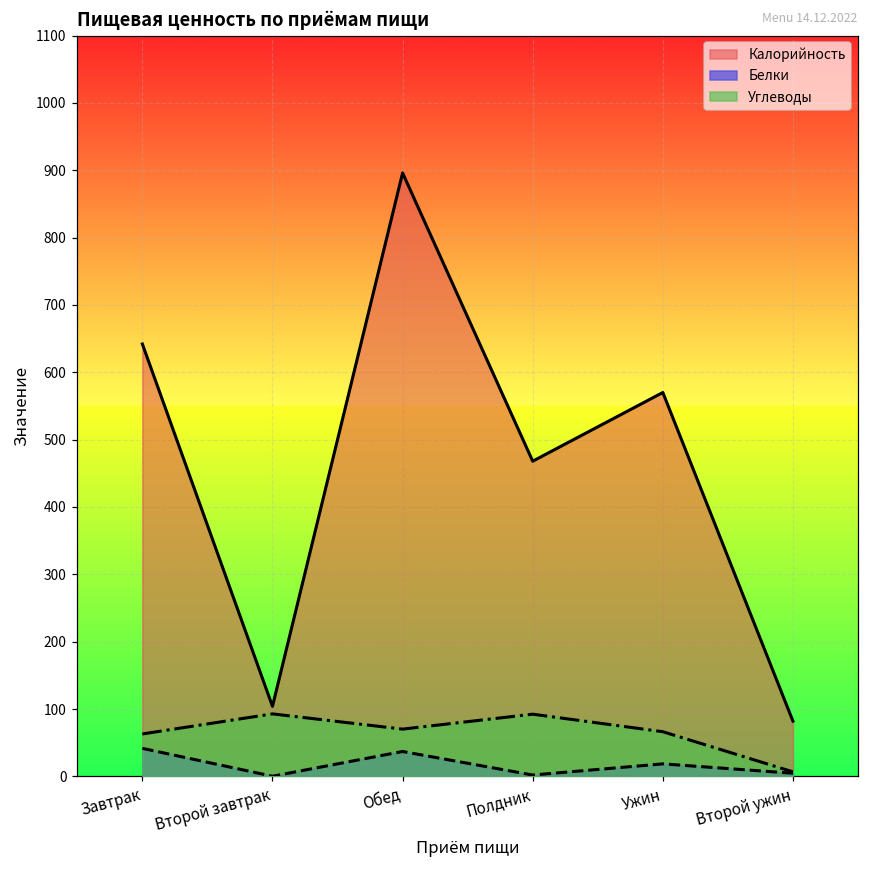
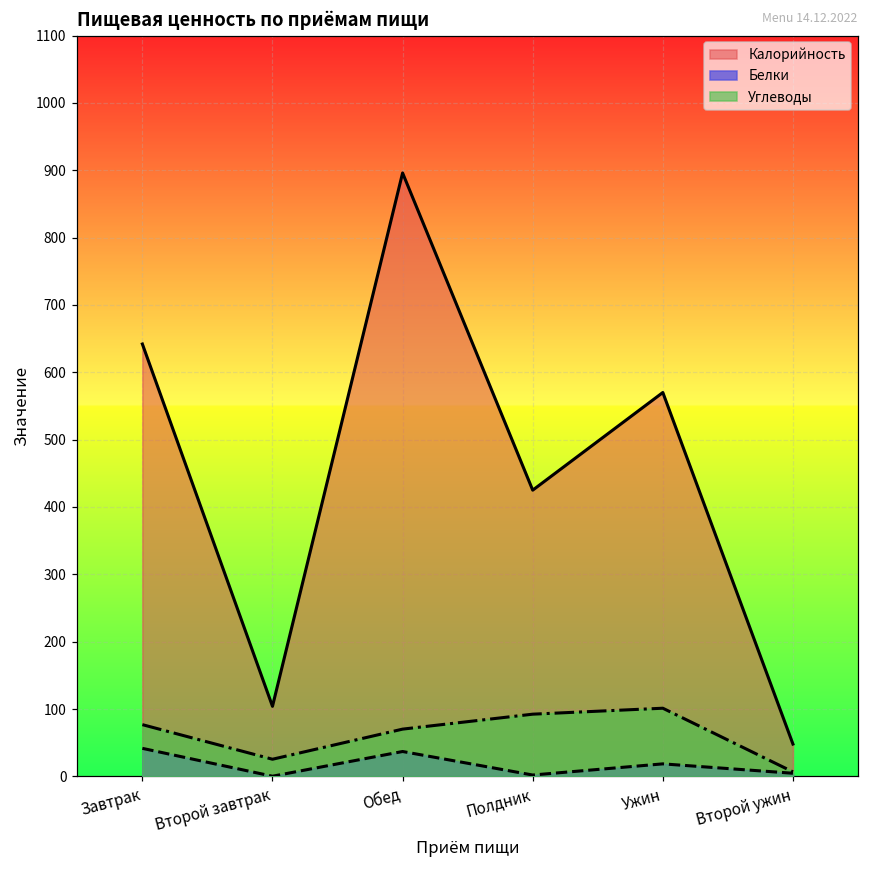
  {
    "Калорийность": {
      "Завтрак": 640,
      "Второй завтрак": 100,
      "Обед": 900,
-     "Полдник": 470,
+     "Полдник": 430,
      "Ужин": 570,
-     "Второй ужин": 80
+     "Второй ужин": 50
    },
    "Белки": {
      "Завтрак": 40,
      "Второй завтрак": 0,
      "Обед": 40,
      "Полдник": 0,
      "Ужин": 20
    },
    "Углеводы": {
-     "Завтрак": 60,
-     "Второй завтрак": 90,
+     "Завтрак": 80,
+     "Второй завтрак": 30,
      "Обед": 70,
      "Полдник": 90,
-     "Ужин": 70
+     "Ужин": 100
    }
  }
